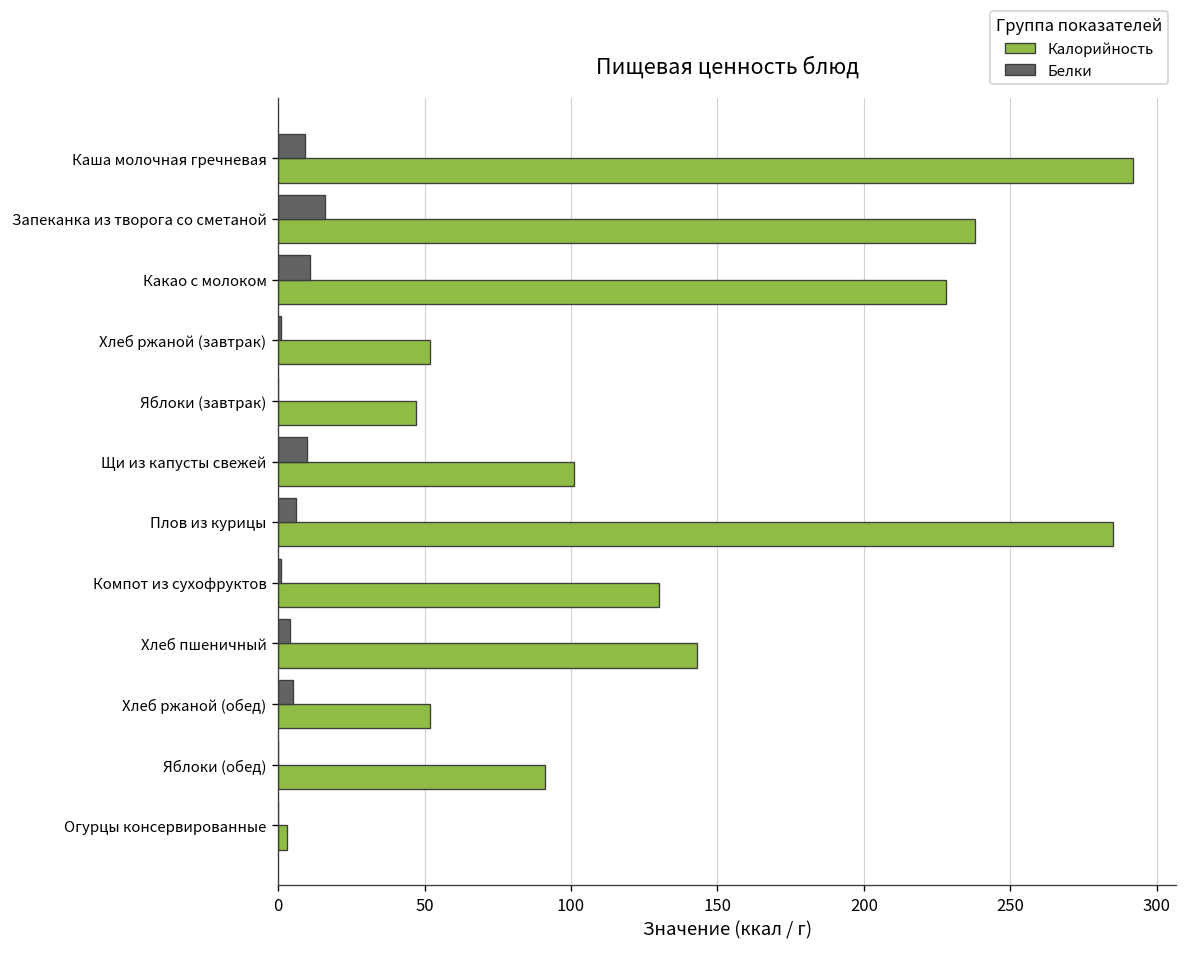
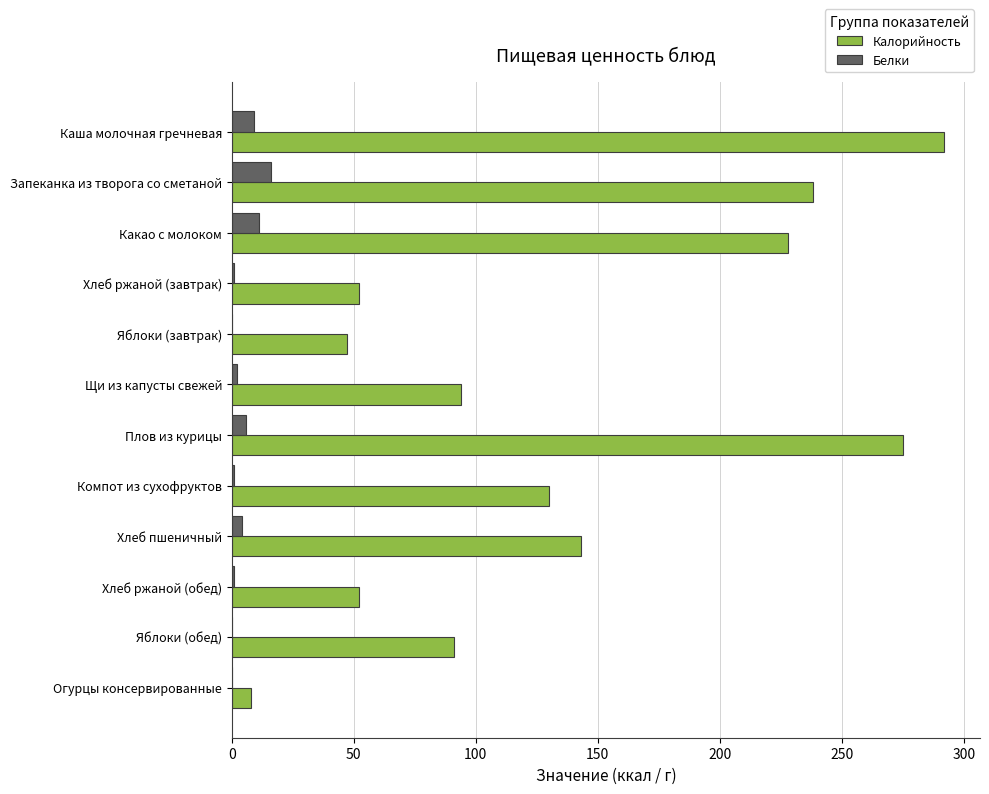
  {
    "Калорийность": {
      "Каша молочная гречневая": 292,
      "Запеканка из творога со сметаной": 238,
      "Какао с молоком": 228,
      "Хлеб ржаной (завтрак)": 52,
      "Яблоки (завтрак)": 47,
-     "Щи из капусты свежей": 101,
-     "Плов из курицы": 285,
+     "Щи из капусты свежей": 94,
+     "Плов из курицы": 275,
      "Компот из сухофруктов": 130,
      "Хлеб пшеничный": 143,
      "Хлеб ржаной (обед)": 52,
      "Яблоки (обед)": 91,
-     "Огурцы консервированные": 3
+     "Огурцы консервированные": 8
    },
    "Белки": {
      "Каша молочная гречневая": 9,
      "Запеканка из творога со сметаной": 16,
      "Какао с молоком": 11,
      "Яблоки (завтрак)": 0,
-     "Щи из капусты свежей": 10,
+     "Щи из капусты свежей": 2,
      "Плов из курицы": 6,
      "Хлеб пшеничный": 4,
-     "Хлеб ржаной (обед)": 5,
+     "Хлеб ржаной (обед)": 1,
      "Яблоки (обед)": 0,
      "Огурцы консервированные": 0
    }
  }
